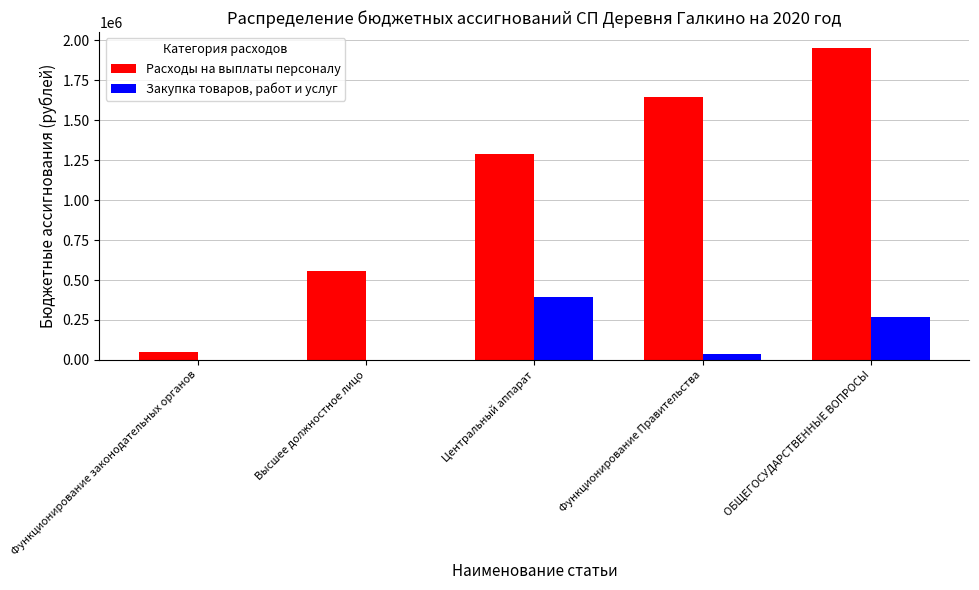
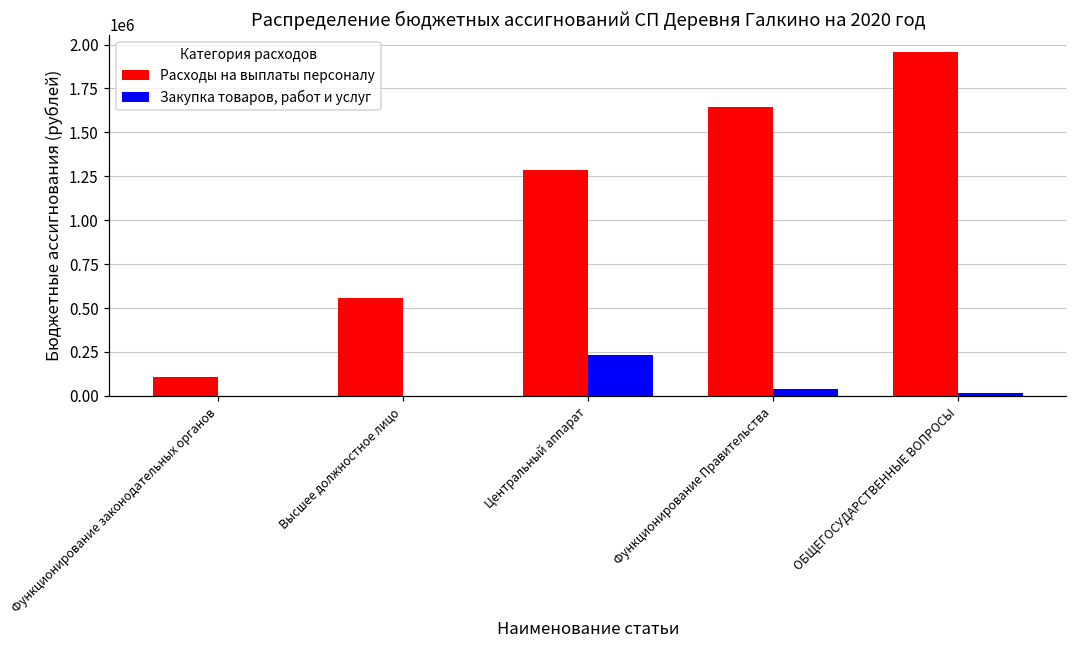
  {
    "Расходы на выплаты персоналу": {
-     "Функционирование законодательных органов": 50000,
+     "Функционирование законодательных органов": 110000,
      "Высшее должностное лицо": 560000,
      "Центральный аппарат": 1290000,
      "Функционирование Правительства": 1640000,
      "ОБЩЕГОСУДАРСТВЕННЫЕ ВОПРОСЫ": 1960000
    },
    "Закупка товаров, работ и услуг": {
      "Функционирование законодательных органов": 0,
      "Высшее должностное лицо": 0,
-     "Центральный аппарат": 390000,
+     "Центральный аппарат": 230000,
      "Функционирование Правительства": 40000,
-     "ОБЩЕГОСУДАРСТВЕННЫЕ ВОПРОСЫ": 270000
+     "ОБЩЕГОСУДАРСТВЕННЫЕ ВОПРОСЫ": 20000
    }
  }
